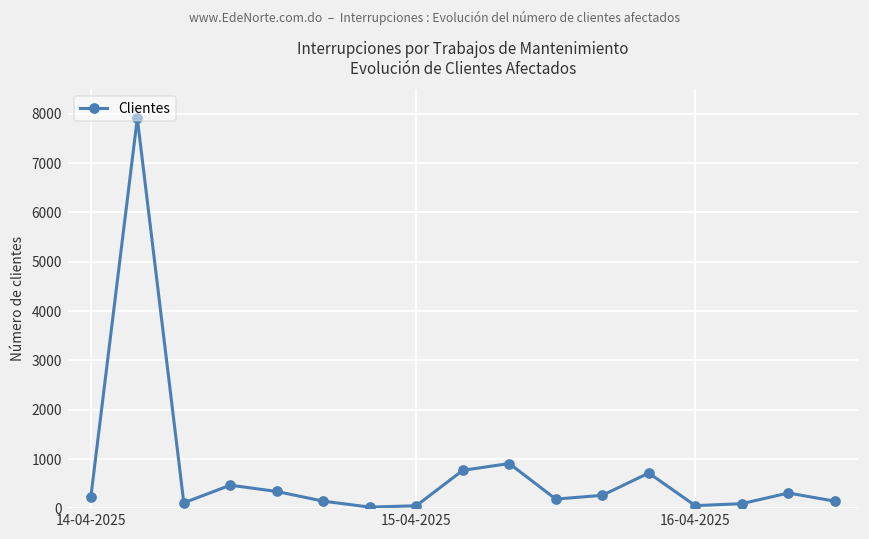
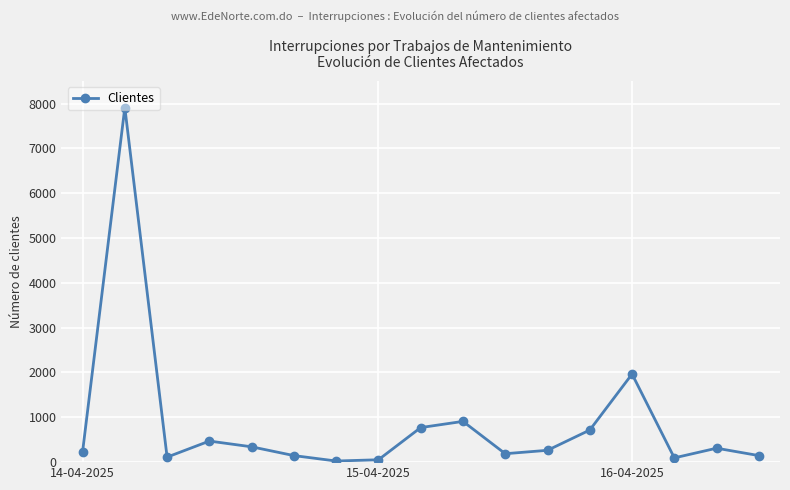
  {
    "14-04-2025": 200,
    "15-04-2025": 100,
-   "16-04-2025": 100
+   "16-04-2025": 2000
  }
